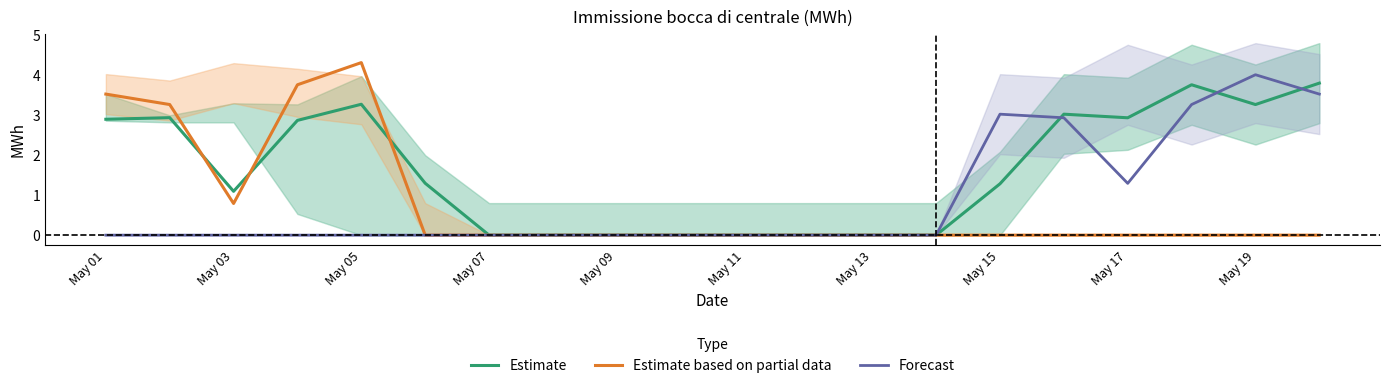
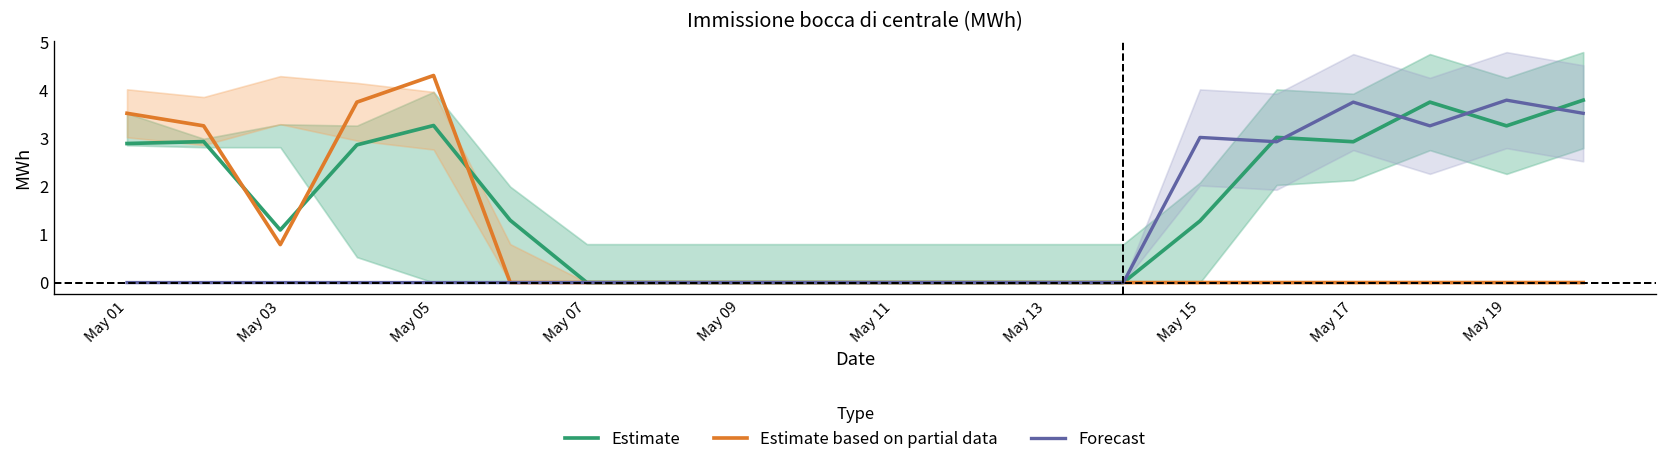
  {
    "Estimate": {
      "May 01": 2.9,
      "May 03": 1.1,
      "May 05": 3.3,
      "May 15": 1.3,
      "May 17": 2.9,
      "May 19": 3.3
    },
    "Estimate based on partial data": {
      "May 03": 0.8,
      "May 05": 4.3
    },
    "Forecast": {
      "May 15": 3.0,
-     "May 17": 1.3,
-     "May 19": 4.0
+     "May 17": 3.8,
+     "May 19": 3.8
    }
  }
